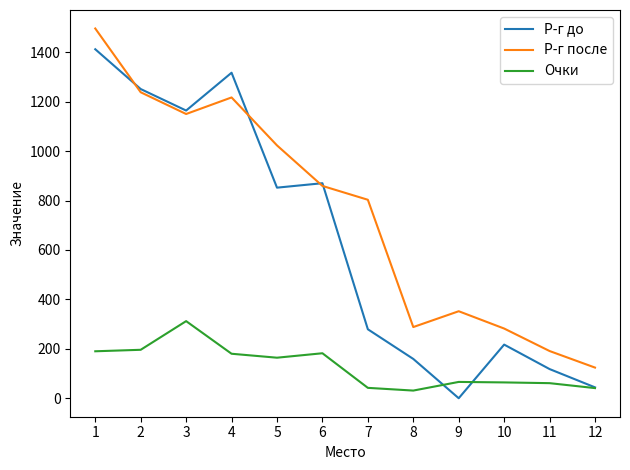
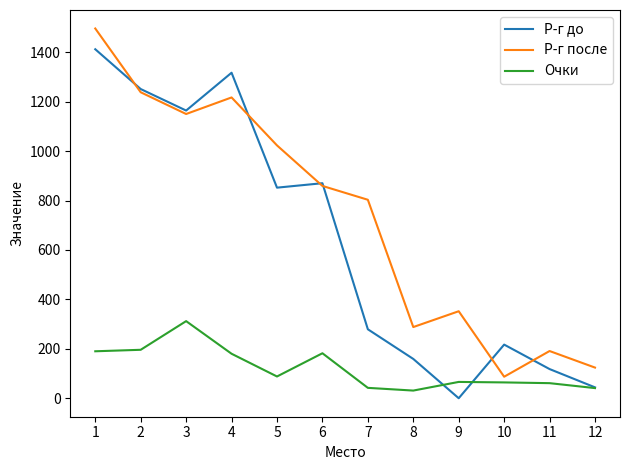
  {
    "Р-г до": {
      "1": 1410,
      "2": 1250,
      "3": 1160,
      "4": 1320,
      "5": 850,
      "6": 870,
      "7": 280,
      "8": 160,
      "9": 0,
      "10": 220,
      "11": 120
    },
    "Р-г после": {
      "1": 1500,
      "2": 1240,
      "3": 1150,
      "4": 1220,
      "5": 1020,
      "6": 860,
      "7": 800,
      "8": 290,
      "9": 350,
-     "10": 280,
+     "10": 90,
      "11": 190,
      "12": 120
    },
    "Очки": {
      "1": 190,
      "2": 200,
      "3": 310,
      "4": 180,
-     "5": 160,
+     "5": 90,
      "6": 180,
      "7": 40,
      "8": 30,
      "9": 70,
      "10": 60,
      "11": 60
    }
  }
